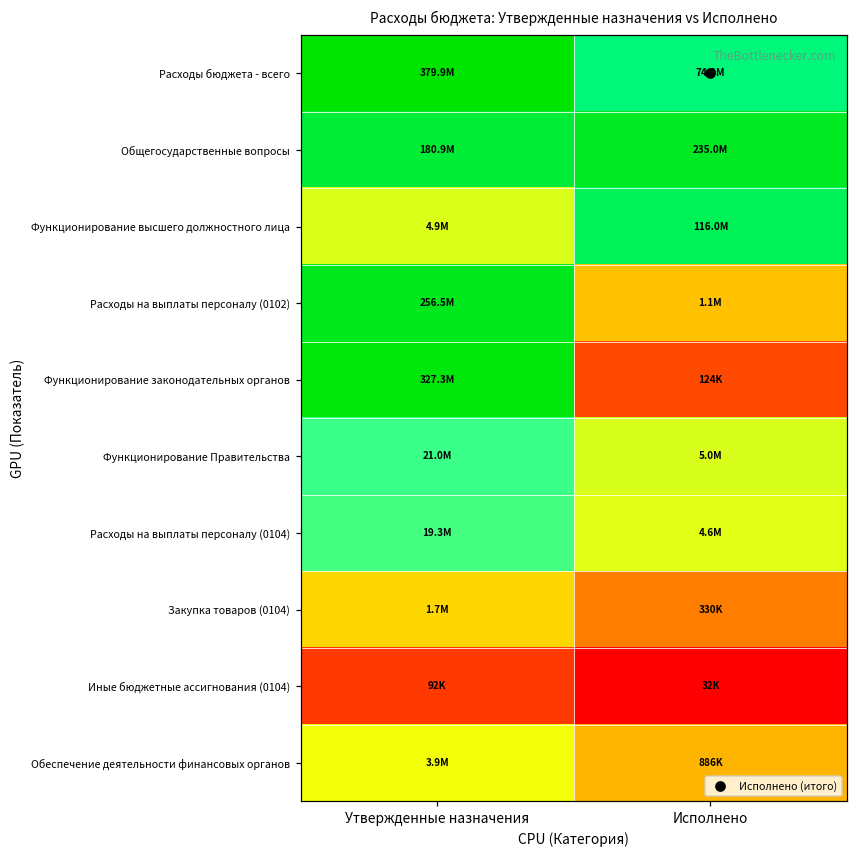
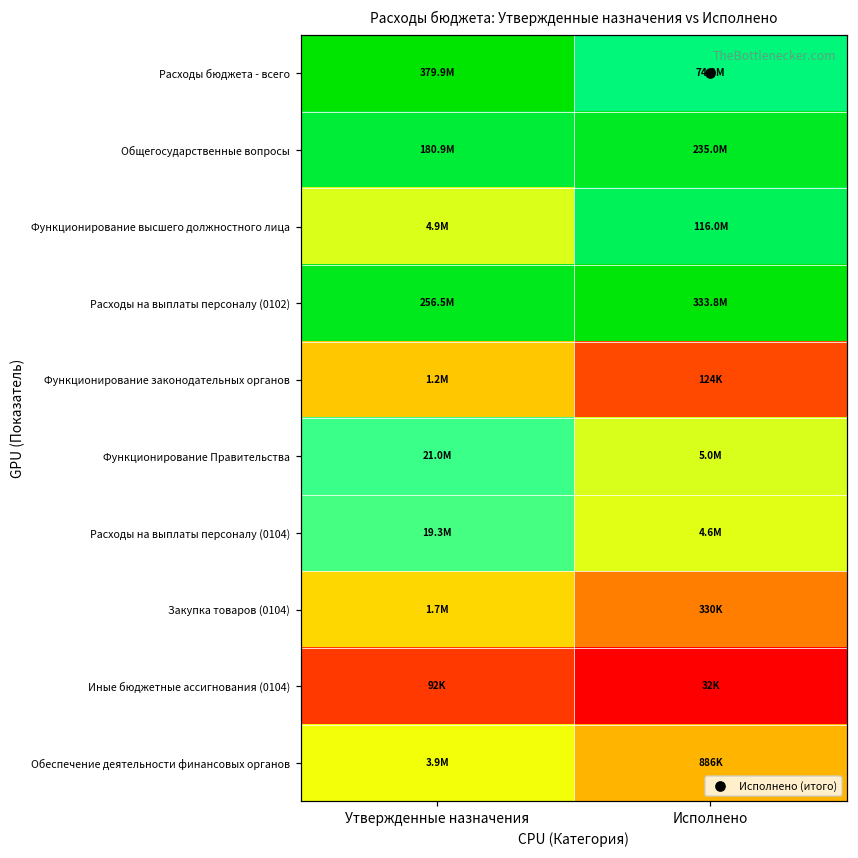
  {
    "Расходы бюджета - всего": {
      "Утвержденные назначения": "379.9M"
    },
    "Общегосударственные вопросы": {
      "Утвержденные назначения": "180.9M",
      "Исполнено": "235.0M"
    },
    "Функционирование высшего должностного лица": {
      "Утвержденные назначения": "4.9M",
      "Исполнено": "116.0M"
    },
    "Расходы на выплаты персоналу (0102)": {
      "Утвержденные назначения": "256.5M",
-     "Исполнено": "1.1M"
+     "Исполнено": "333.8M"
    },
    "Функционирование законодательных органов": {
-     "Утвержденные назначения": "327.3M",
+     "Утвержденные назначения": "1.2M",
      "Исполнено": "124K"
    },
    "Функционирование Правительства": {
      "Утвержденные назначения": "21.0M",
      "Исполнено": "5.0M"
    },
    "Расходы на выплаты персоналу (0104)": {
      "Утвержденные назначения": "19.3M",
      "Исполнено": "4.6M"
    },
    "Закупка товаров (0104)": {
      "Утвержденные назначения": "1.7M",
      "Исполнено": "330K"
    },
    "Иные бюджетные ассигнования (0104)": {
      "Утвержденные назначения": "92K",
      "Исполнено": "32K"
    },
    "Обеспечение деятельности финансовых органов": {
      "Утвержденные назначения": "3.9M",
      "Исполнено": "886K"
    }
  }
